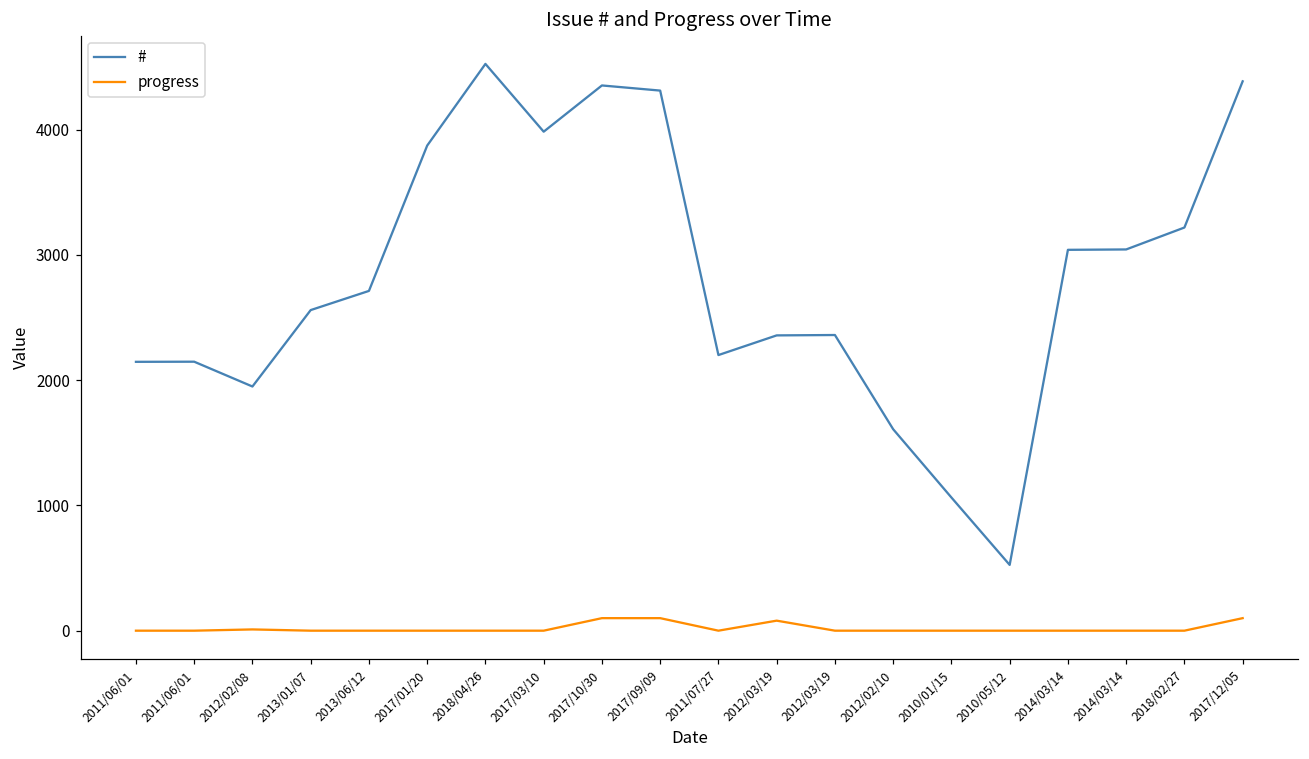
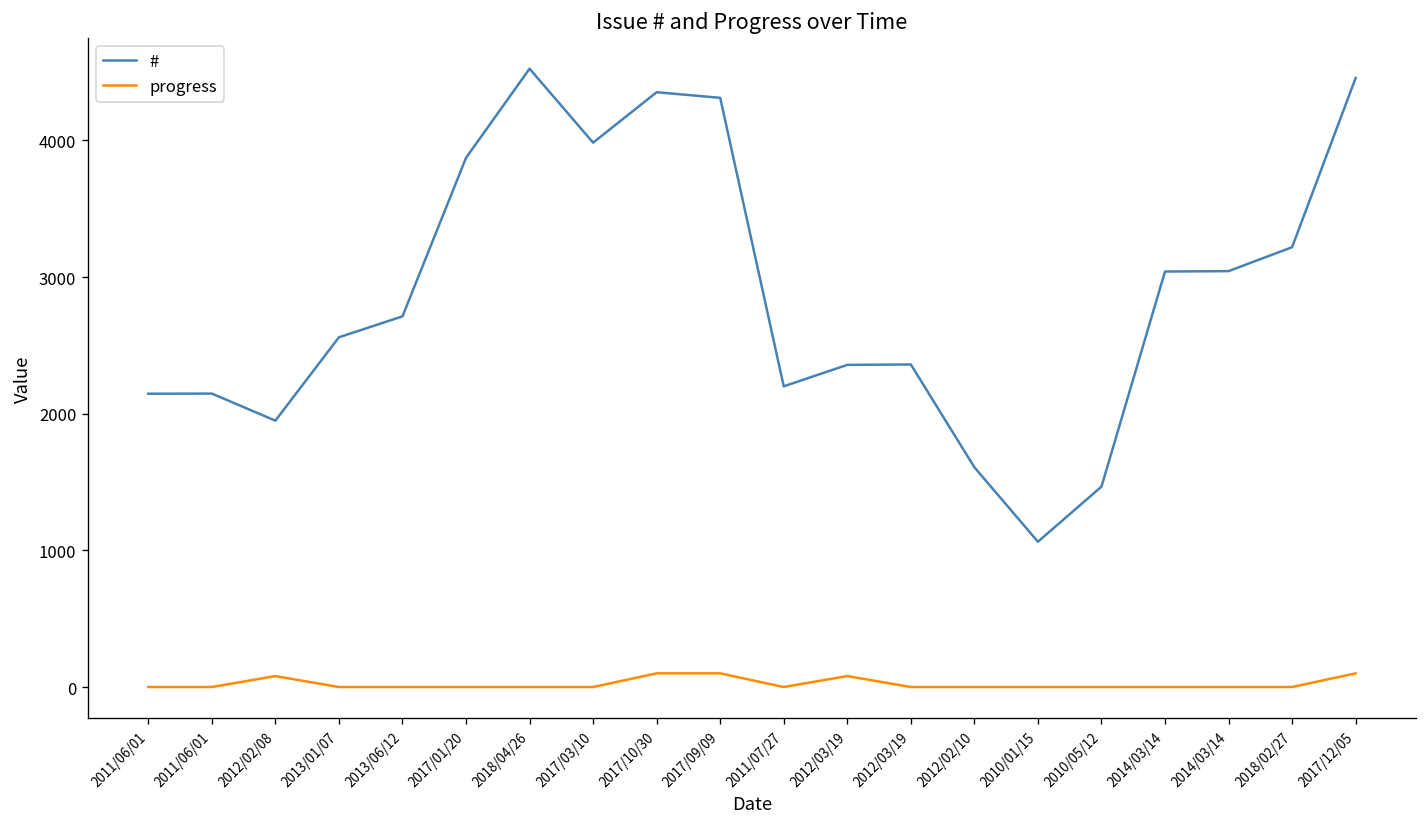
  {
    "#": {
      "2012/02/08": 1950,
      "2013/01/07": 2560,
      "2013/06/12": 2710,
      "2017/01/20": 3870,
      "2018/04/26": 4520,
      "2017/03/10": 3980,
      "2017/10/30": 4350,
      "2017/09/09": 4310,
      "2011/07/27": 2200,
      "2012/02/10": 1610,
      "2010/01/15": 1060,
-     "2010/05/12": 530,
+     "2010/05/12": 1470,
      "2018/02/27": 3220,
-     "2017/12/05": 4390
+     "2017/12/05": 4460
    },
    "progress": {
-     "2012/02/08": 10,
+     "2012/02/08": 80,
      "2013/01/07": 0,
      "2013/06/12": 0,
      "2017/01/20": 0,
      "2018/04/26": 0,
      "2017/03/10": 0,
      "2017/10/30": 100,
      "2017/09/09": 100,
      "2011/07/27": 0,
      "2012/02/10": 0,
      "2010/01/15": 0,
      "2010/05/12": 0,
      "2018/02/27": 0,
      "2017/12/05": 100
    }
  }
